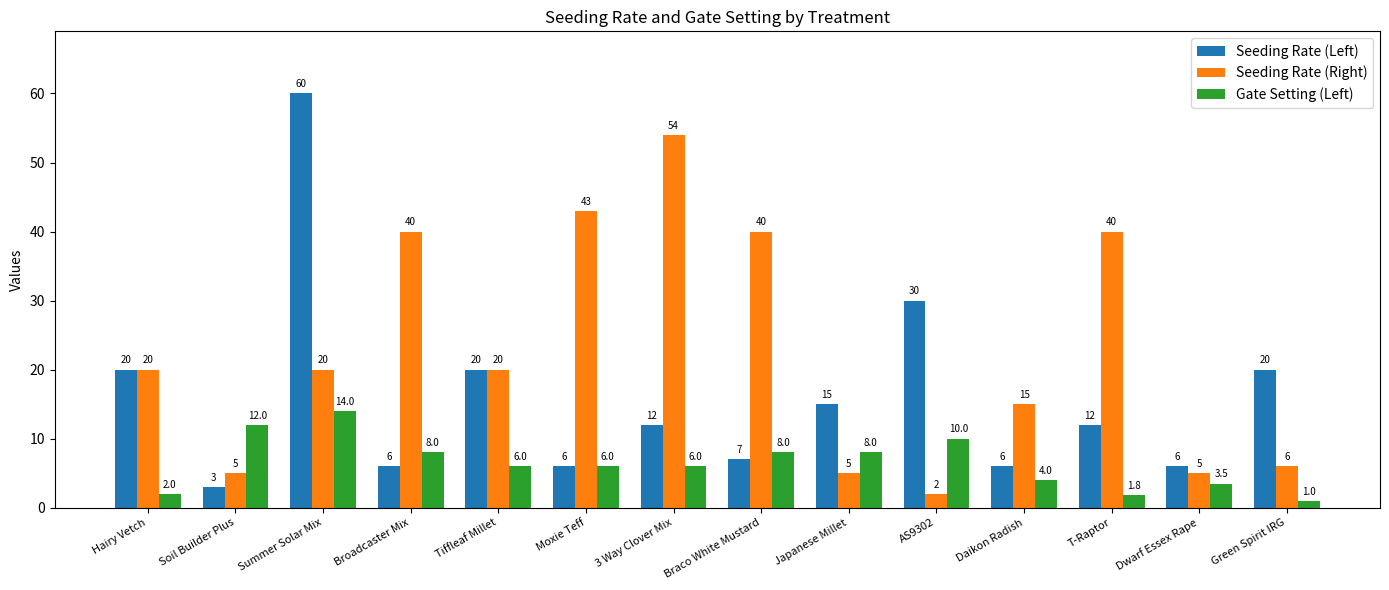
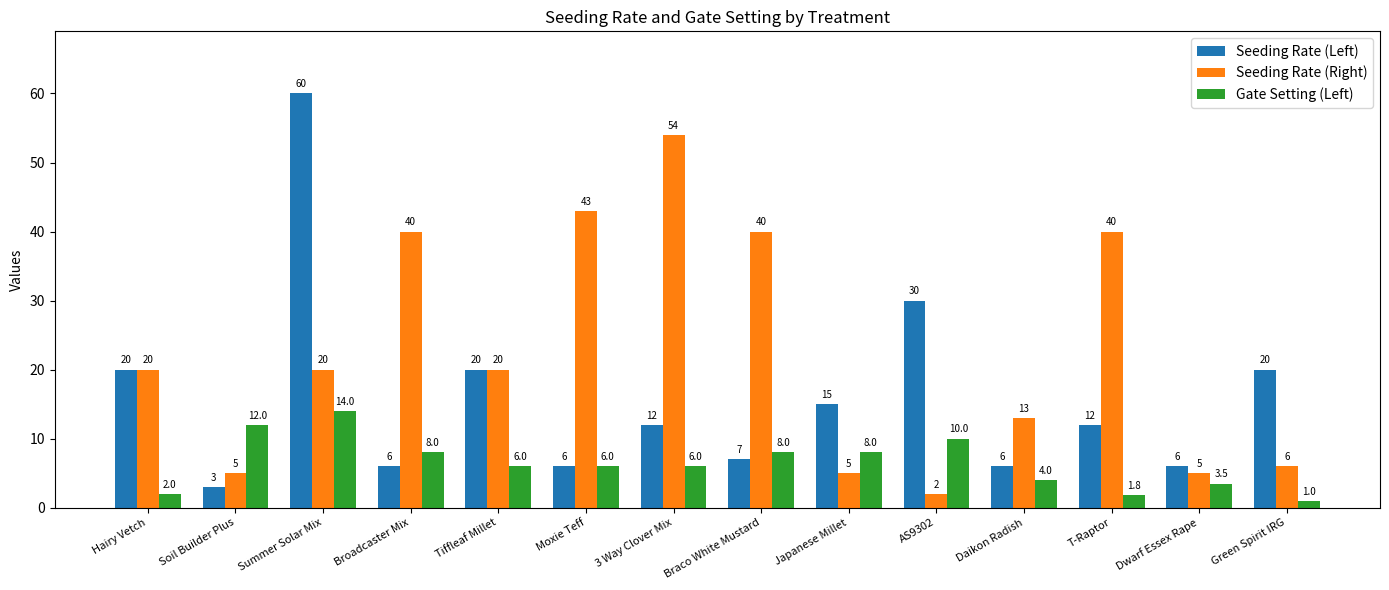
  {
    "Seeding Rate (Left)": {
      "Hairy Vetch": 20,
      "Soil Builder Plus": 3,
      "Summer Solar Mix": 60,
      "Broadcaster Mix": 6,
      "Tiffleaf Millet": 20,
      "Moxie Teff": 6,
      "3 Way Clover Mix": 12,
      "Braco White Mustard": 7,
      "Japanese Millet": 15,
      "AS9302": 30,
      "Daikon Radish": 6,
      "T-Raptor": 12,
      "Dwarf Essex Rape": 6,
      "Green Spirit IRG": 20
    },
    "Seeding Rate (Right)": {
      "Hairy Vetch": 20,
      "Soil Builder Plus": 5,
      "Summer Solar Mix": 20,
      "Broadcaster Mix": 40,
      "Tiffleaf Millet": 20,
      "Moxie Teff": 43,
      "3 Way Clover Mix": 54,
      "Braco White Mustard": 40,
      "Japanese Millet": 5,
      "AS9302": 2,
-     "Daikon Radish": 15,
+     "Daikon Radish": 13,
      "T-Raptor": 40,
      "Dwarf Essex Rape": 5,
      "Green Spirit IRG": 6
    },
    "Gate Setting (Left)": {
      "Hairy Vetch": 2.0,
      "Soil Builder Plus": 12.0,
      "Summer Solar Mix": 14.0,
      "Broadcaster Mix": 8.0,
      "Tiffleaf Millet": 6.0,
      "Moxie Teff": 6.0,
      "3 Way Clover Mix": 6.0,
      "Braco White Mustard": 8.0,
      "Japanese Millet": 8.0,
      "AS9302": 10.0,
      "Daikon Radish": 4.0,
      "T-Raptor": 1.8,
      "Dwarf Essex Rape": 3.5,
      "Green Spirit IRG": 1.0
    }
  }
